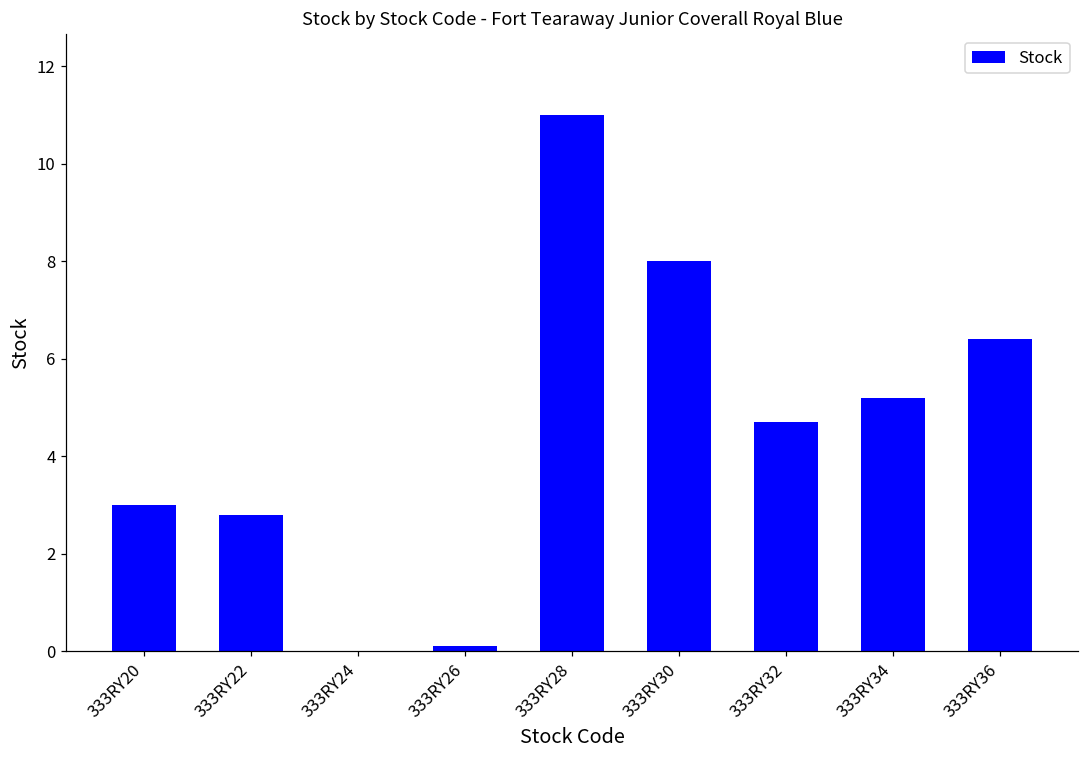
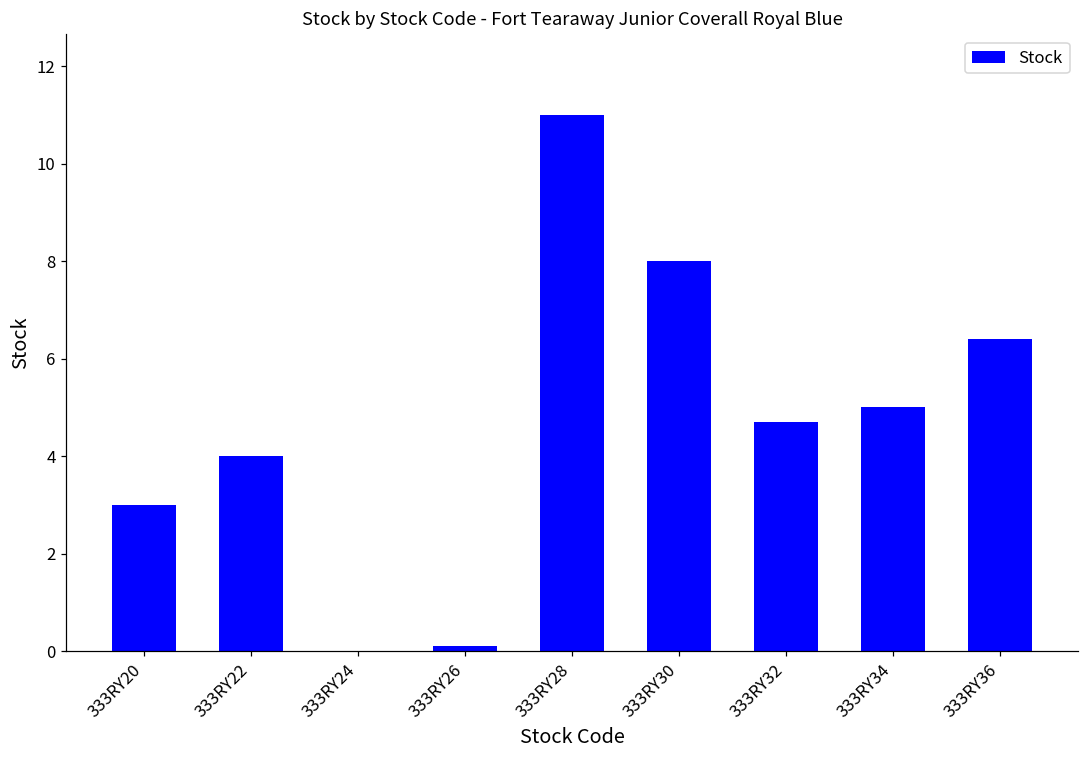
  {
    "333RY20": 3.0,
-   "333RY22": 2.8,
+   "333RY22": 4.0,
    "333RY24": 0.0,
    "333RY26": 0.1,
    "333RY28": 11.0,
    "333RY30": 8.0,
    "333RY32": 4.7,
-   "333RY34": 5.2,
+   "333RY34": 5.0,
    "333RY36": 6.4
  }
